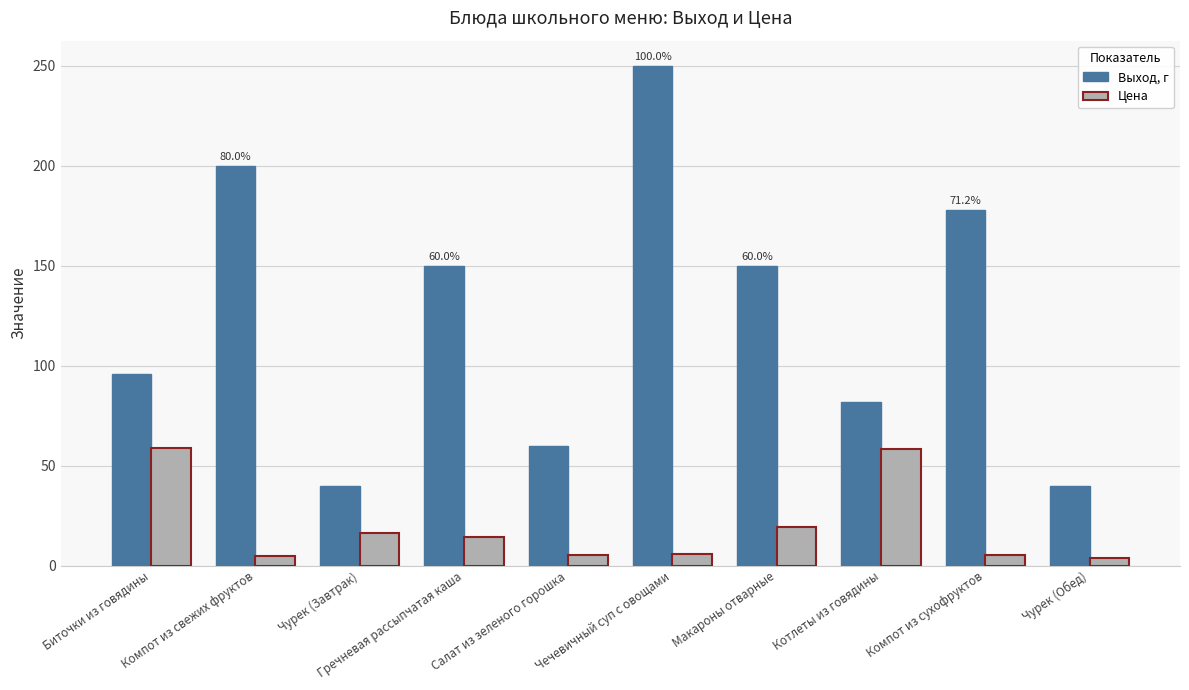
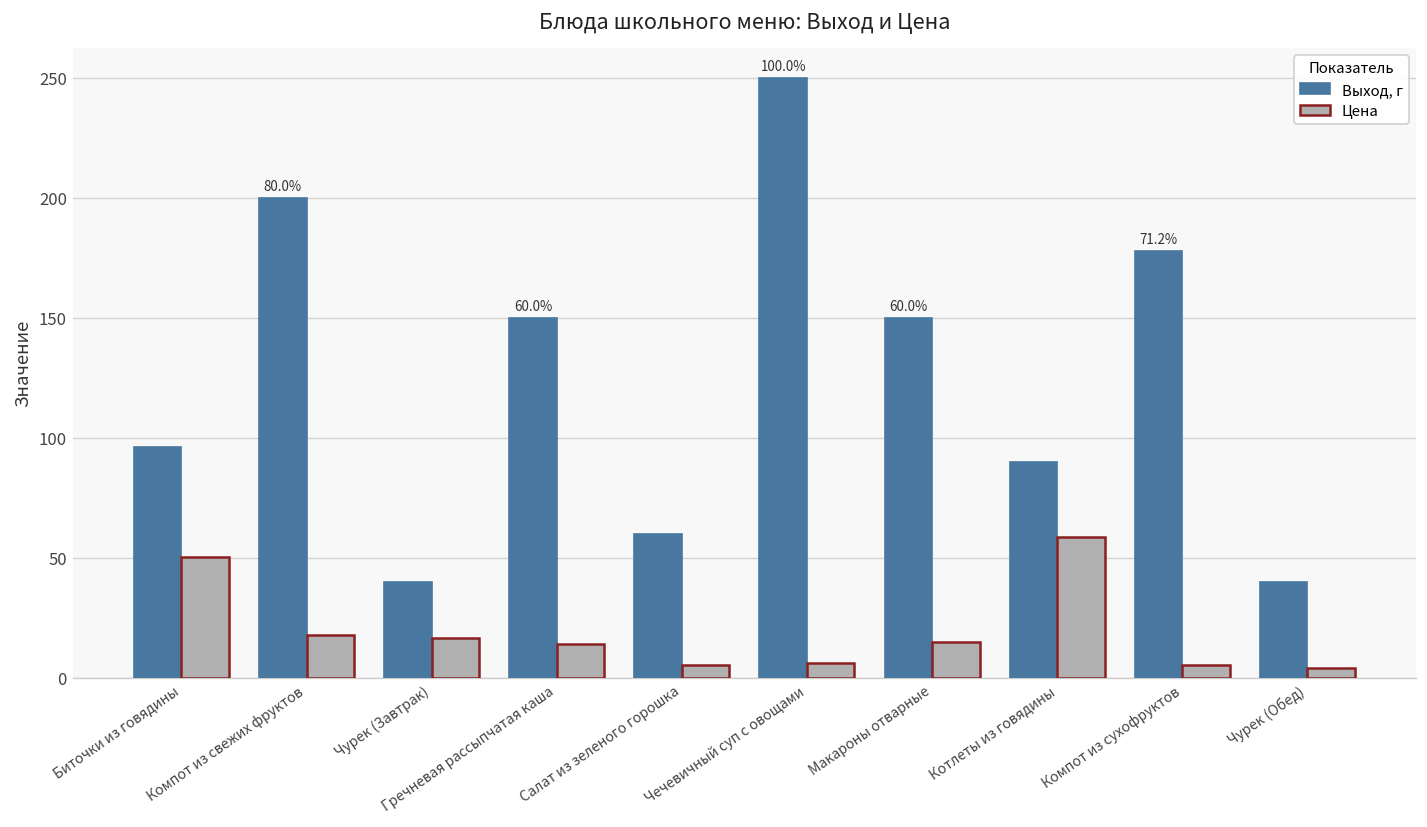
  {
    "Выход, г": {
      "Биточки из говядины": 96,
      "Чурек (Завтрак)": 40,
      "Салат из зеленого горошка": 60,
-     "Котлеты из говядины": 82,
+     "Котлеты из говядины": 90,
      "Чурек (Обед)": 40
    },
    "Цена": {
-     "Биточки из говядины": 59,
-     "Компот из свежих фруктов": 5,
+     "Биточки из говядины": 50,
+     "Компот из свежих фруктов": 18,
      "Чурек (Завтрак)": 16,
      "Гречневая рассыпчатая каша": 14,
      "Салат из зеленого горошка": 5,
      "Чечевичный суп с овощами": 6,
-     "Макароны отварные": 19,
+     "Макароны отварные": 15,
      "Котлеты из говядины": 58,
      "Компот из сухофруктов": 5,
      "Чурек (Обед)": 4
    }
  }
